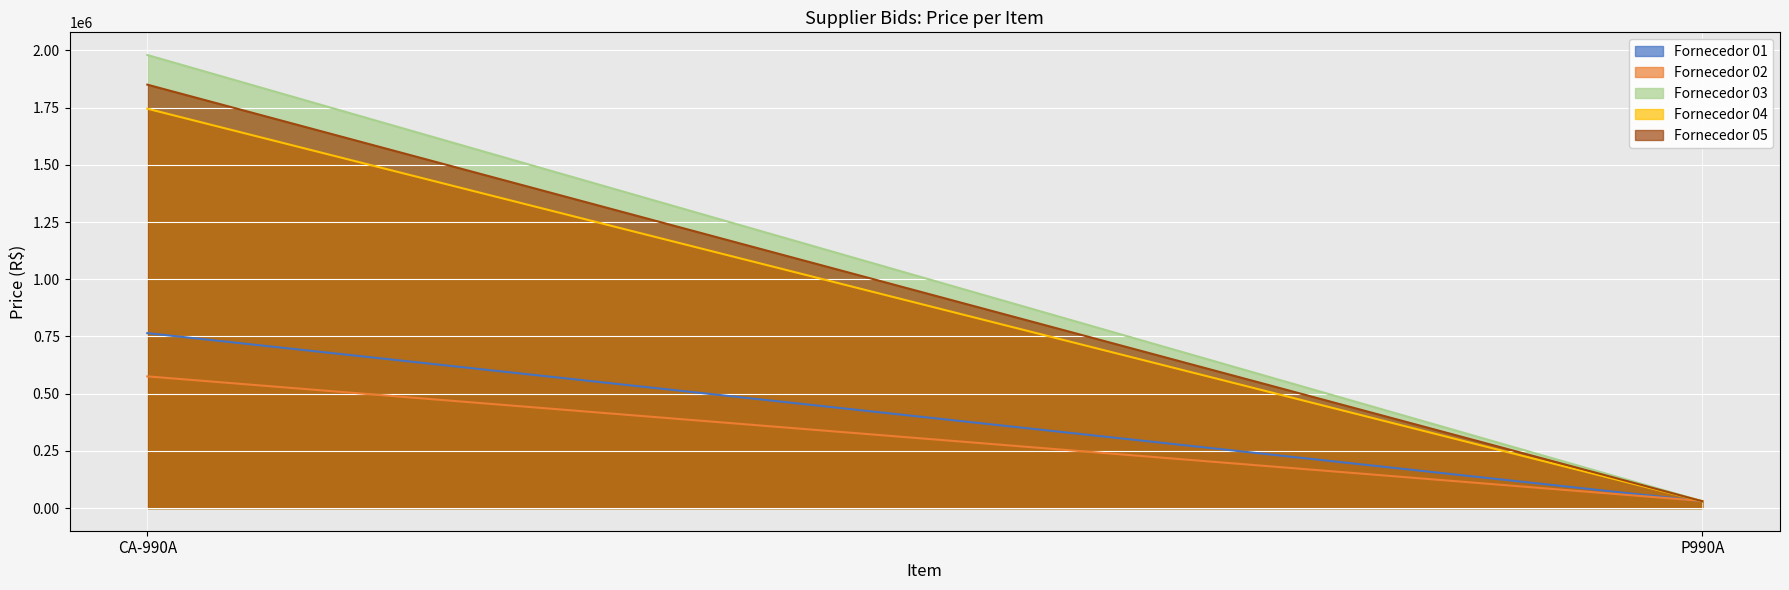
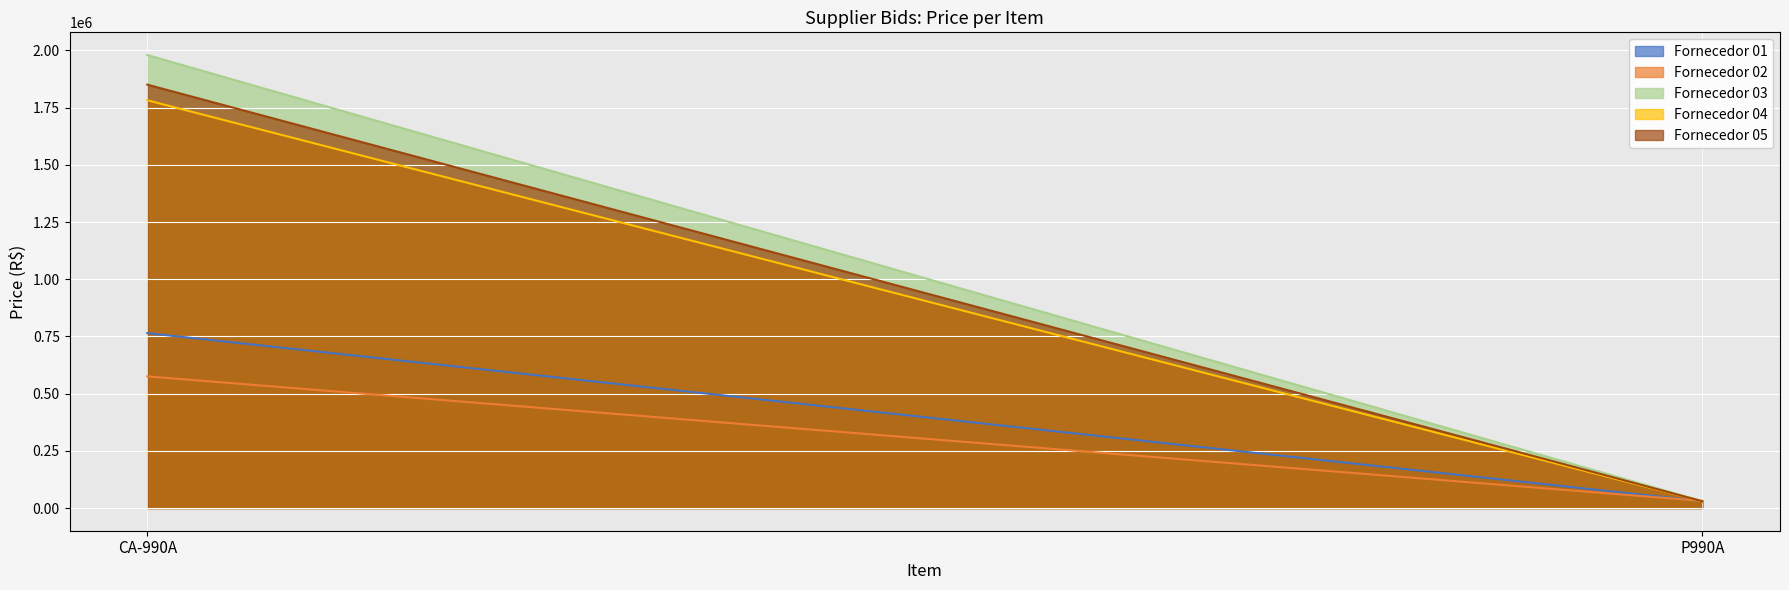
  {
    "Fornecedor 01": {
      "CA-990A": 760000
    },
    "Fornecedor 02": {
      "CA-990A": 580000
    },
    "Fornecedor 03": {
      "CA-990A": 1980000
    },
    "Fornecedor 04": {
-     "CA-990A": 1750000
+     "CA-990A": 1780000
    },
    "Fornecedor 05": {
      "CA-990A": 1850000
    }
  }
